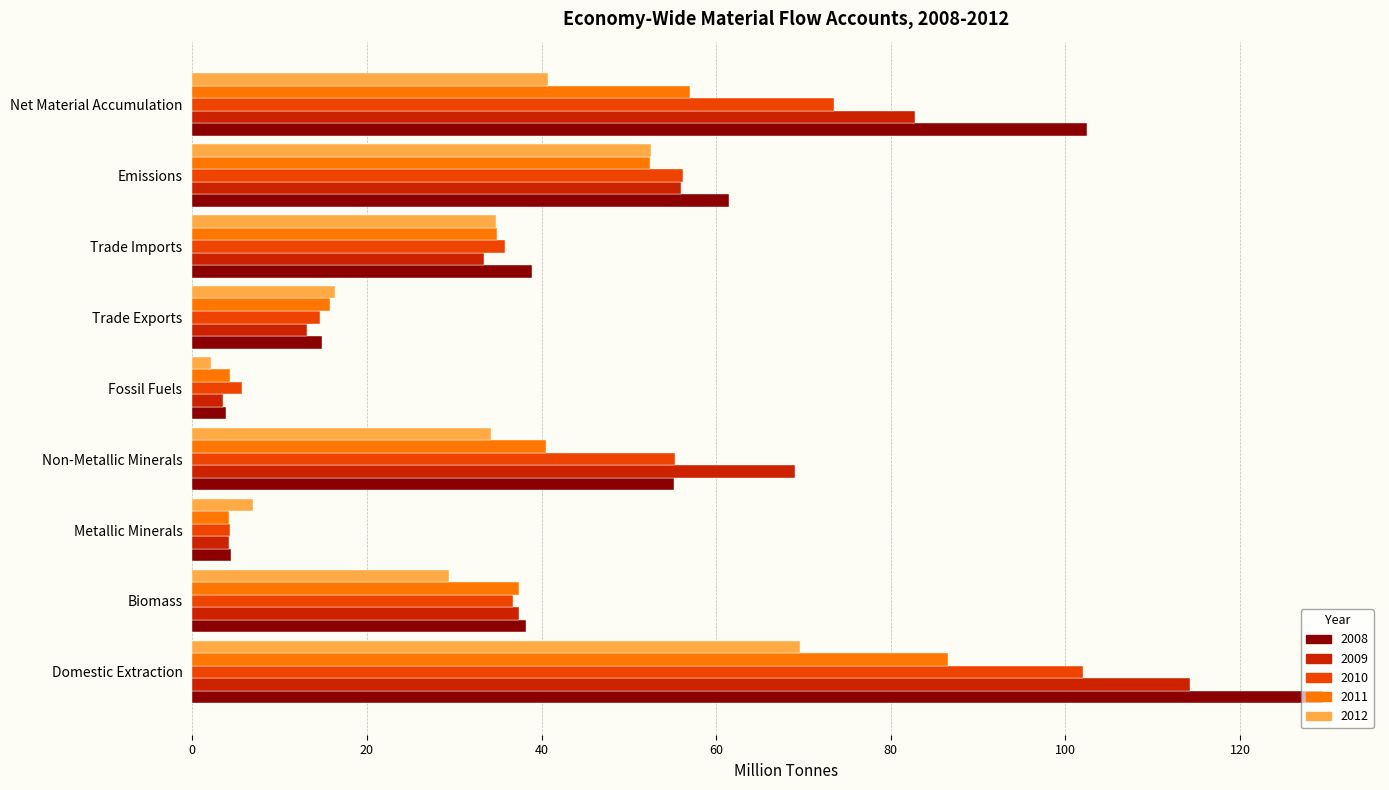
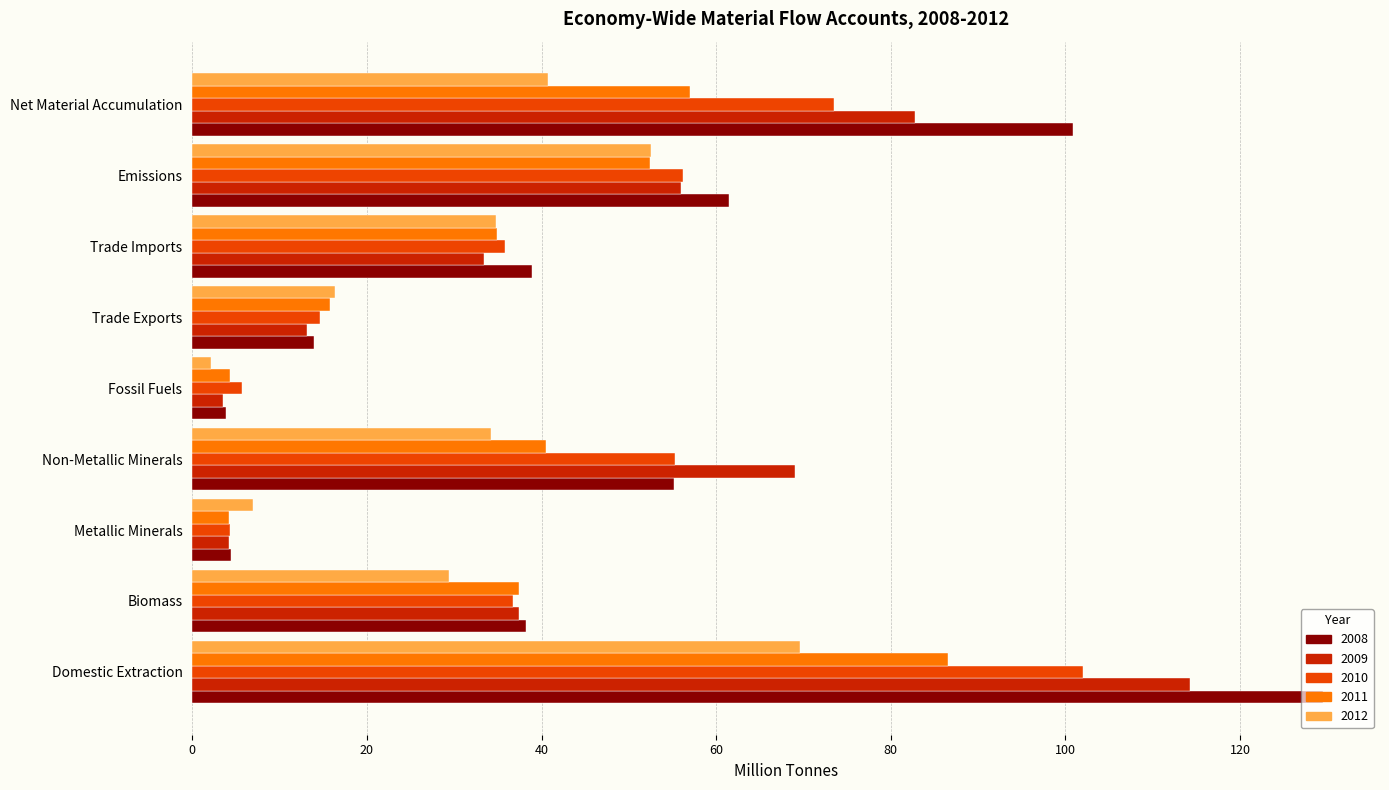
  {
    "2008": {
-     "Net Material Accumulation": 102,
+     "Net Material Accumulation": 101,
      "Emissions": 62,
      "Trade Imports": 39,
-     "Trade Exports": 15,
+     "Trade Exports": 14,
      "Fossil Fuels": 4,
      "Non-Metallic Minerals": 55,
      "Metallic Minerals": 4,
      "Biomass": 38
    },
    "2012": {
      "Net Material Accumulation": 41,
      "Emissions": 53,
      "Trade Imports": 35,
      "Trade Exports": 16,
      "Fossil Fuels": 2,
      "Non-Metallic Minerals": 34,
      "Metallic Minerals": 7,
      "Biomass": 29,
      "Domestic Extraction": 70
    }
  }
